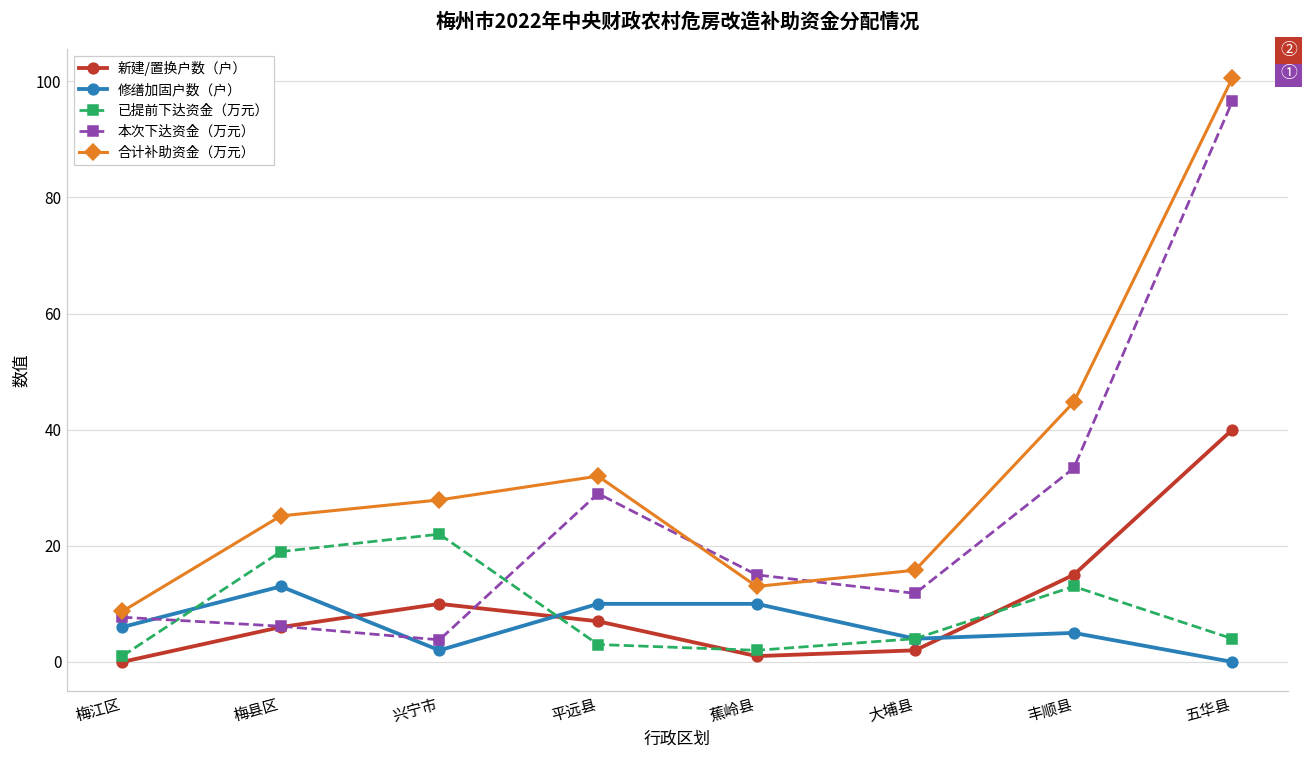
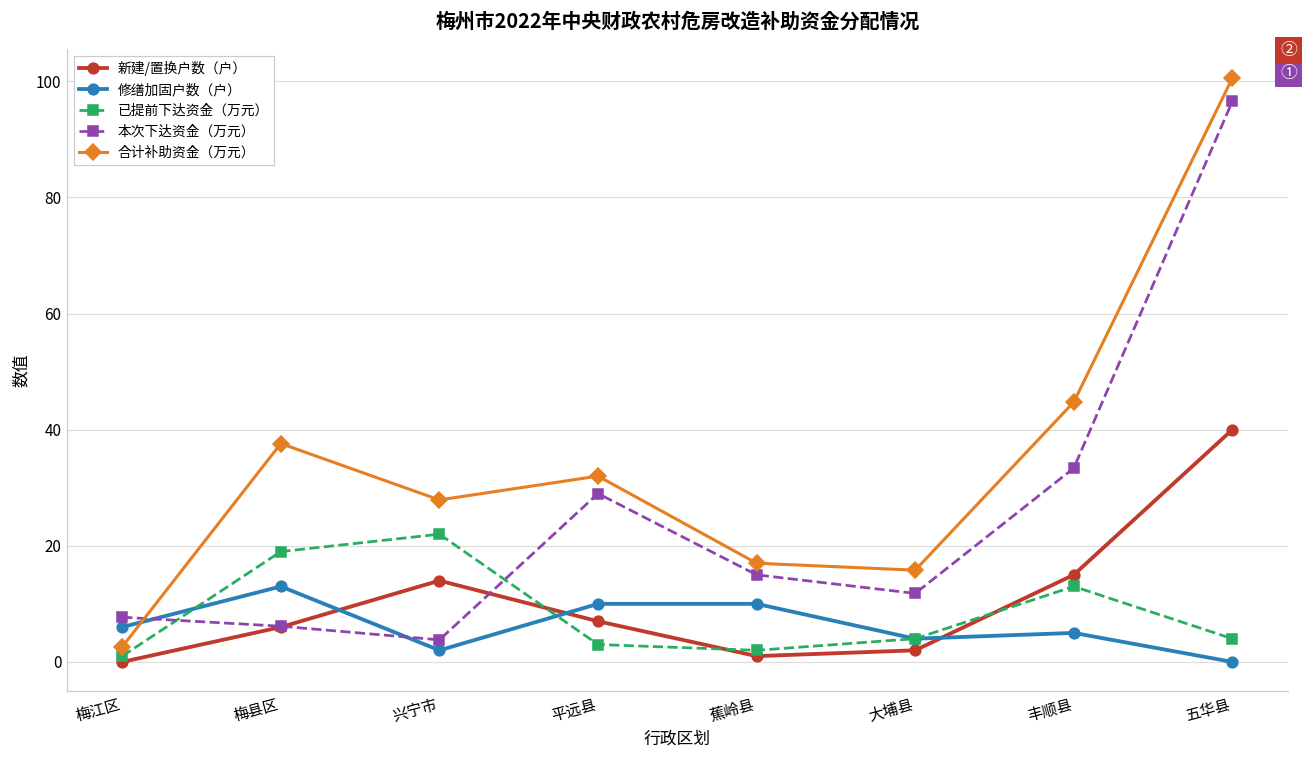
  {
    "新建/置换户数（户）": {
      "梅江区": 0,
-     "兴宁市": 10,
+     "兴宁市": 14,
      "平远县": 7,
      "蕉岭县": 1,
      "大埔县": 2,
      "丰顺县": 15,
      "五华县": 40
    },
    "修缮加固户数（户）": {
      "梅江区": 6,
      "梅县区": 13,
      "兴宁市": 2,
      "平远县": 10,
      "蕉岭县": 10,
      "丰顺县": 5,
      "五华县": 0
    },
    "已提前下达资金（万元）": {
      "梅江区": 1,
      "梅县区": 19,
      "兴宁市": 22,
      "平远县": 3,
      "蕉岭县": 2,
      "丰顺县": 13,
      "五华县": 4
    },
    "本次下达资金（万元）": {
      "梅江区": 8,
      "兴宁市": 4,
      "平远县": 29,
      "蕉岭县": 15,
      "大埔县": 12,
      "丰顺县": 33,
      "五华县": 97
    },
    "合计补助资金（万元）": {
-     "梅江区": 9,
-     "梅县区": 25,
+     "梅江区": 3,
+     "梅县区": 38,
      "兴宁市": 28,
      "平远县": 32,
-     "蕉岭县": 13,
+     "蕉岭县": 17,
      "大埔县": 16,
      "丰顺县": 45,
      "五华县": 101
    }
  }
